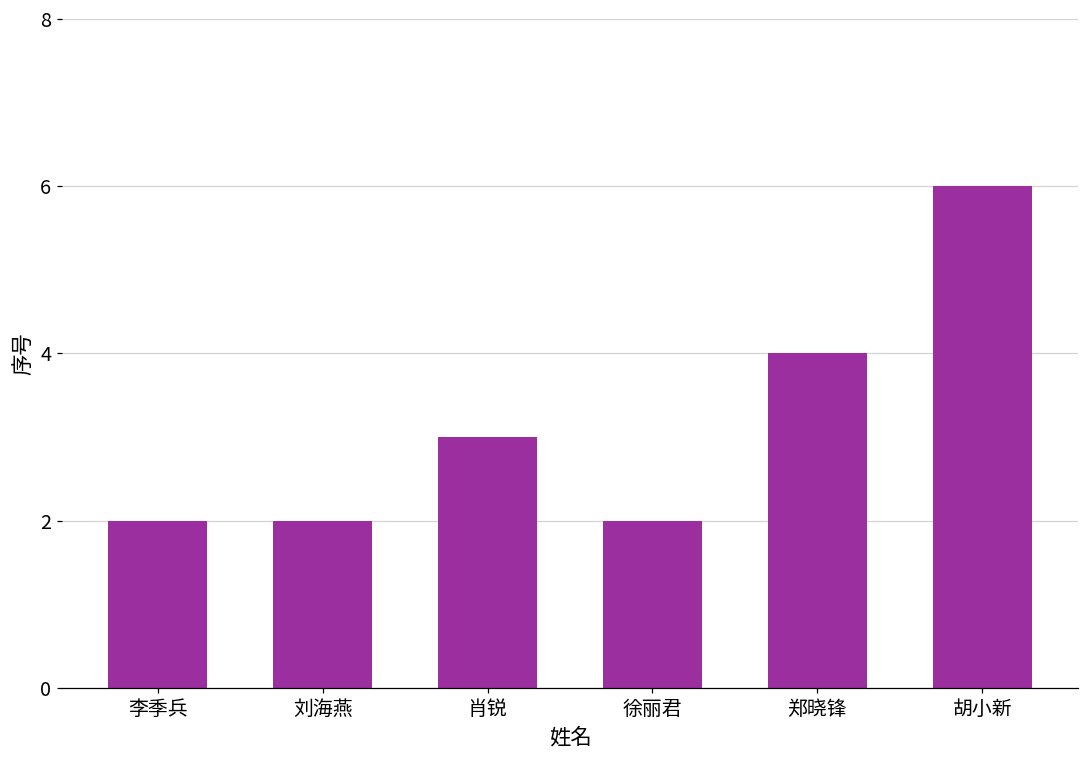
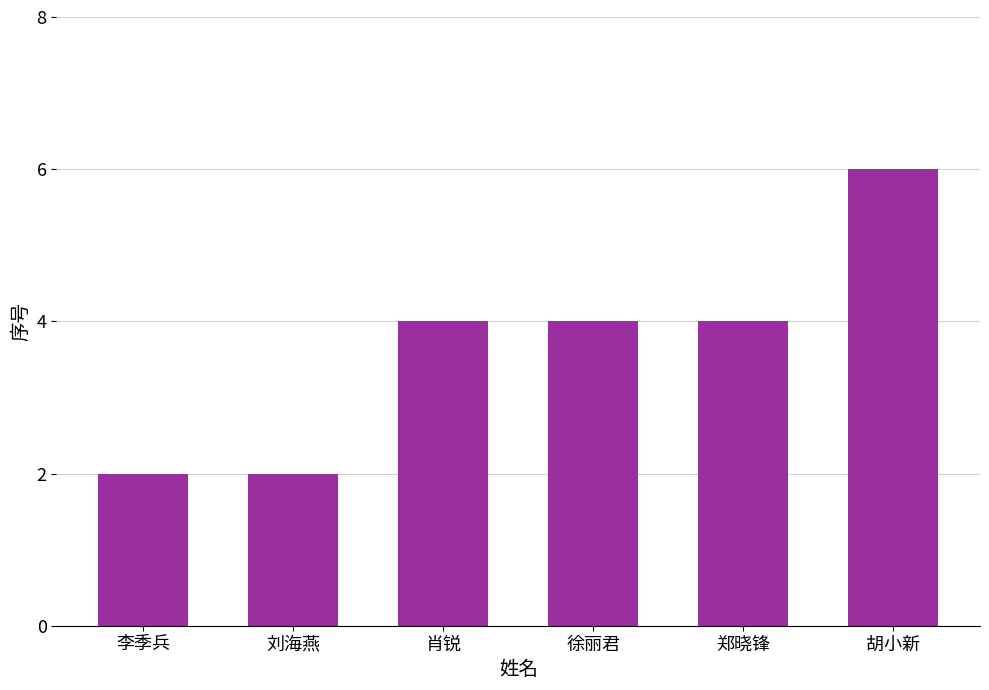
  {
    "李季兵": 2,
    "刘海燕": 2,
-   "肖锐": 3,
-   "徐丽君": 2,
+   "肖锐": 4,
+   "徐丽君": 4,
    "郑晓锋": 4,
    "胡小新": 6
  }
